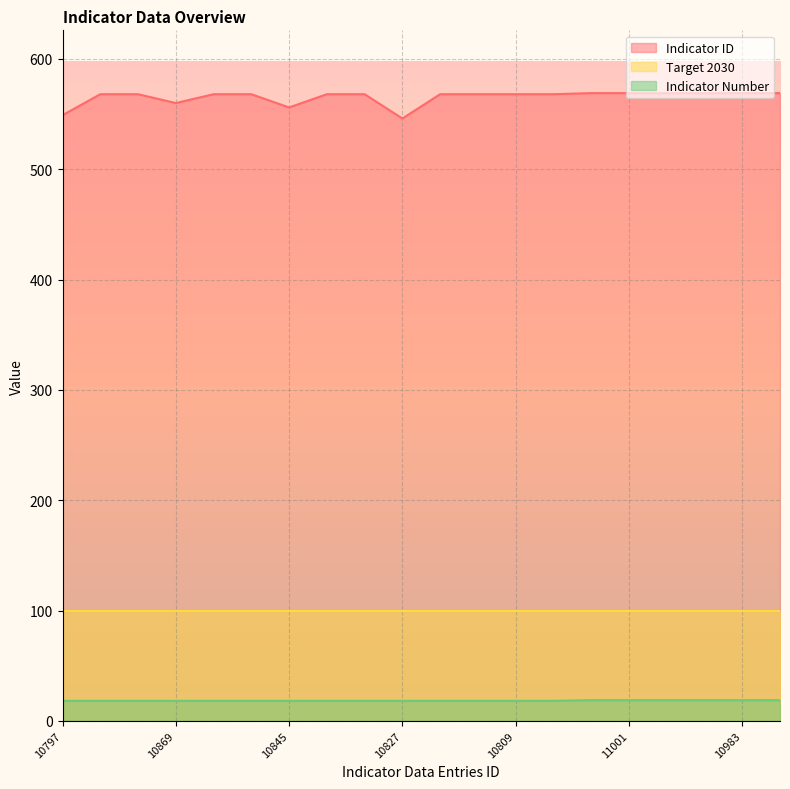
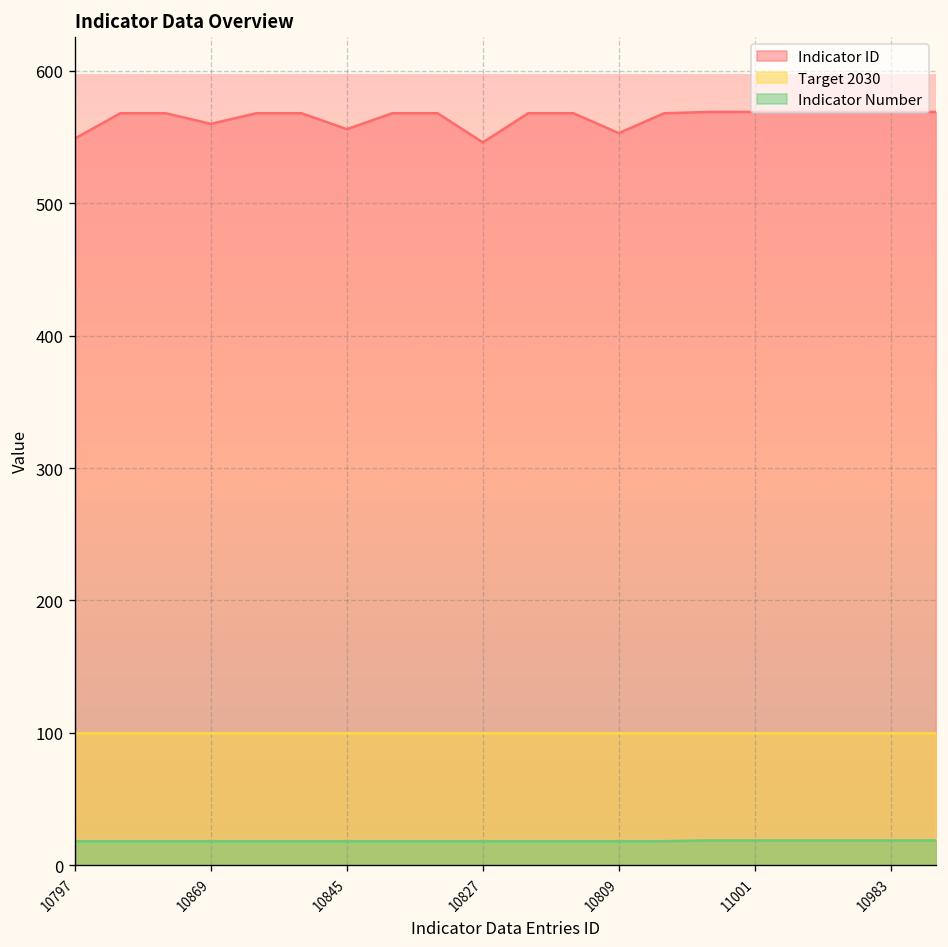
  {
    "Indicator ID": {
      "10797": 549,
      "10869": 560,
      "10845": 556,
      "10827": 546,
-     "10809": 568
+     "10809": 553
    },
    "Target 2030": {
      "10797": 100,
      "10869": 100,
      "10845": 100,
      "10827": 100,
      "10809": 100,
      "11001": 100,
      "10983": 100
    },
    "Indicator Number": {
      "10797": 18,
      "10869": 18,
      "10845": 18,
      "10827": 18,
      "10809": 18,
      "11001": 19,
      "10983": 19
    }
  }
